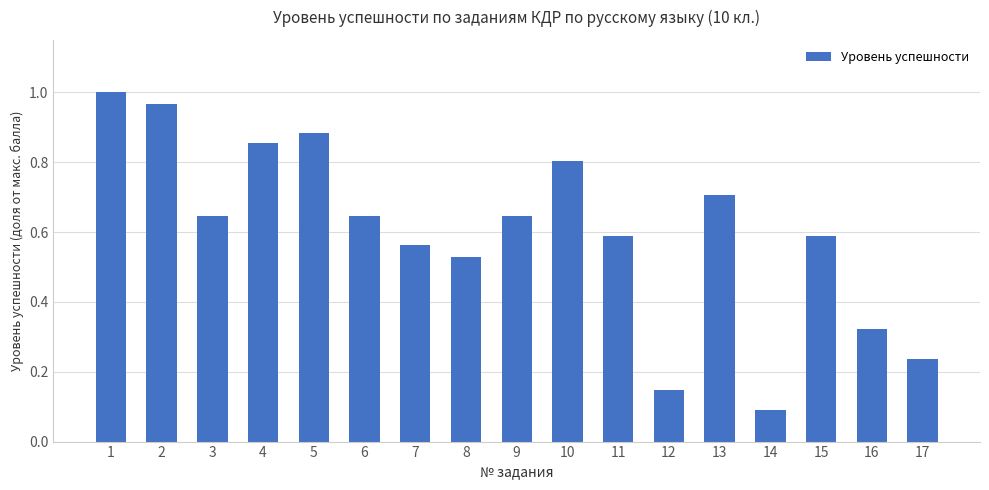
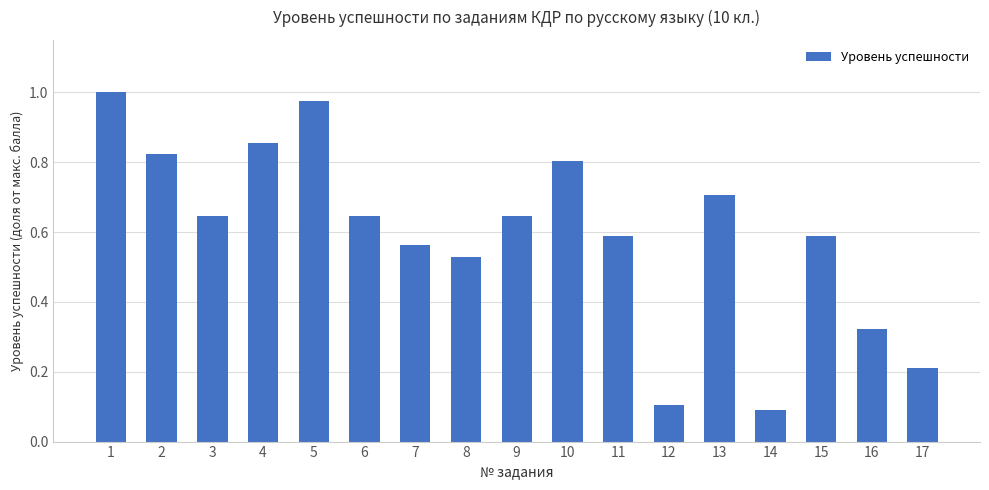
  {
    "1": 1.00,
-   "2": 0.97,
+   "2": 0.82,
    "3": 0.65,
    "4": 0.85,
-   "5": 0.88,
+   "5": 0.98,
    "6": 0.65,
    "7": 0.56,
    "8": 0.53,
    "9": 0.65,
    "10": 0.80,
    "11": 0.59,
-   "12": 0.15,
+   "12": 0.11,
    "13": 0.71,
    "14": 0.09,
    "15": 0.59,
    "16": 0.32,
-   "17": 0.24
+   "17": 0.21
  }
